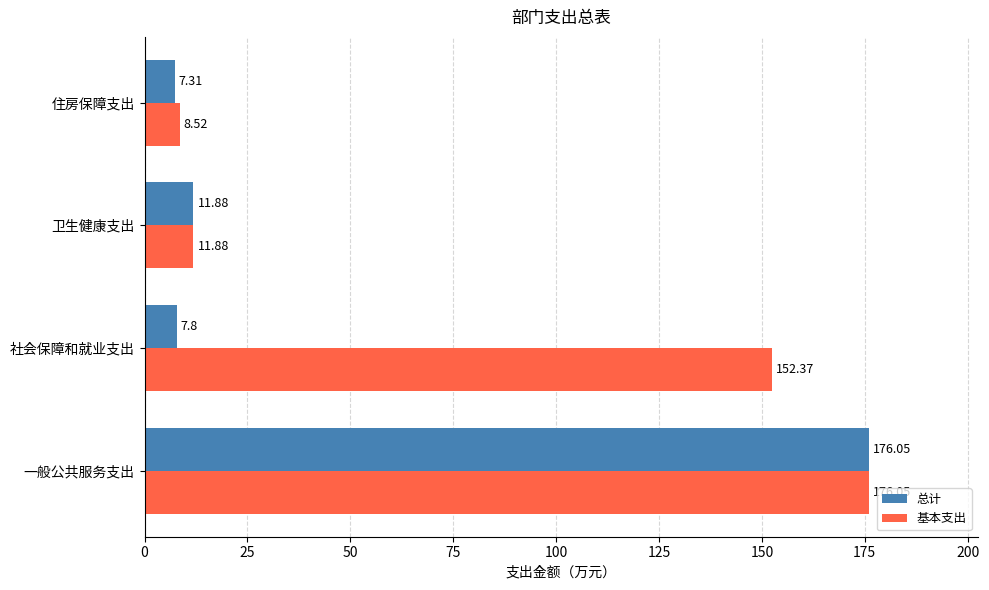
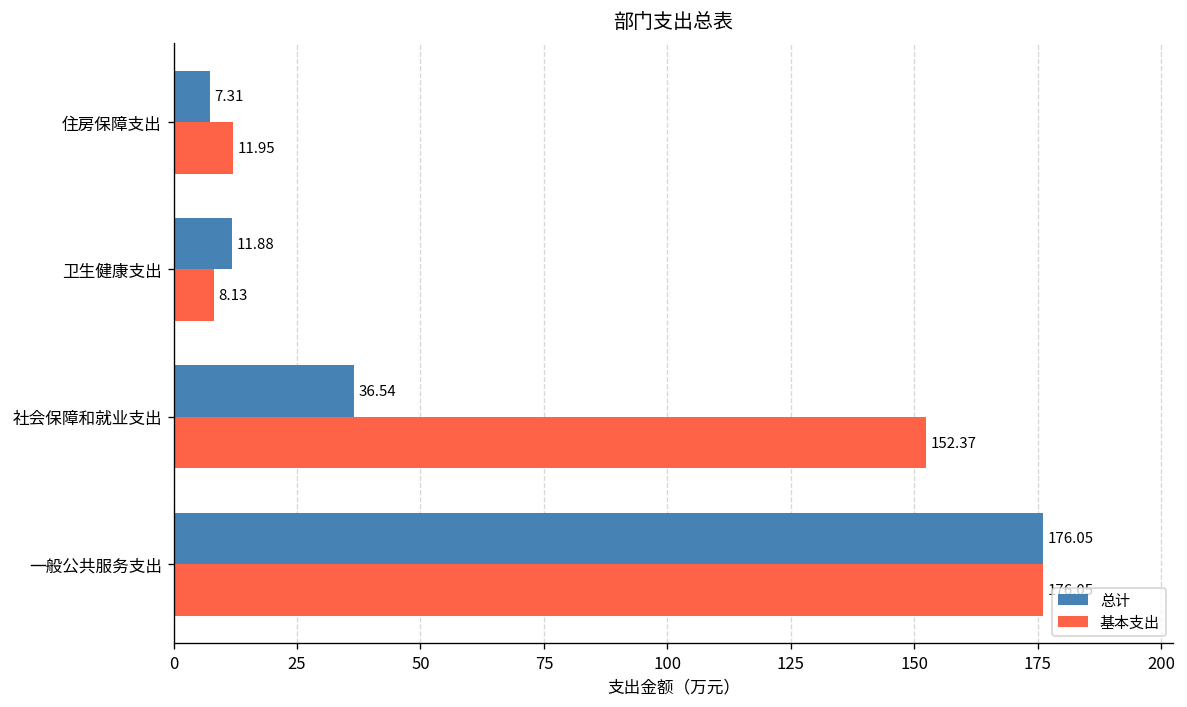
  {
    "总计": {
      "住房保障支出": 7.31,
      "卫生健康支出": 11.88,
-     "社会保障和就业支出": 7.8,
+     "社会保障和就业支出": 36.54,
      "一般公共服务支出": 176.05
    },
    "基本支出": {
-     "住房保障支出": 8.52,
-     "卫生健康支出": 11.88,
+     "住房保障支出": 11.95,
+     "卫生健康支出": 8.13,
      "社会保障和就业支出": 152.37
    }
  }
